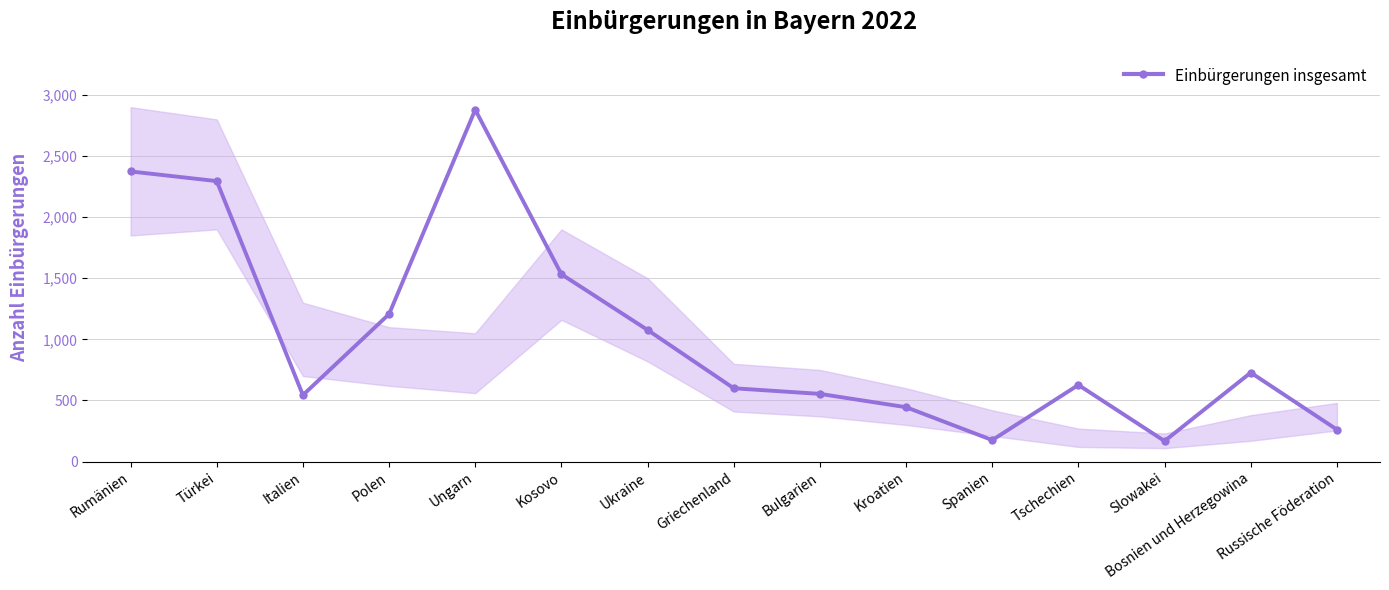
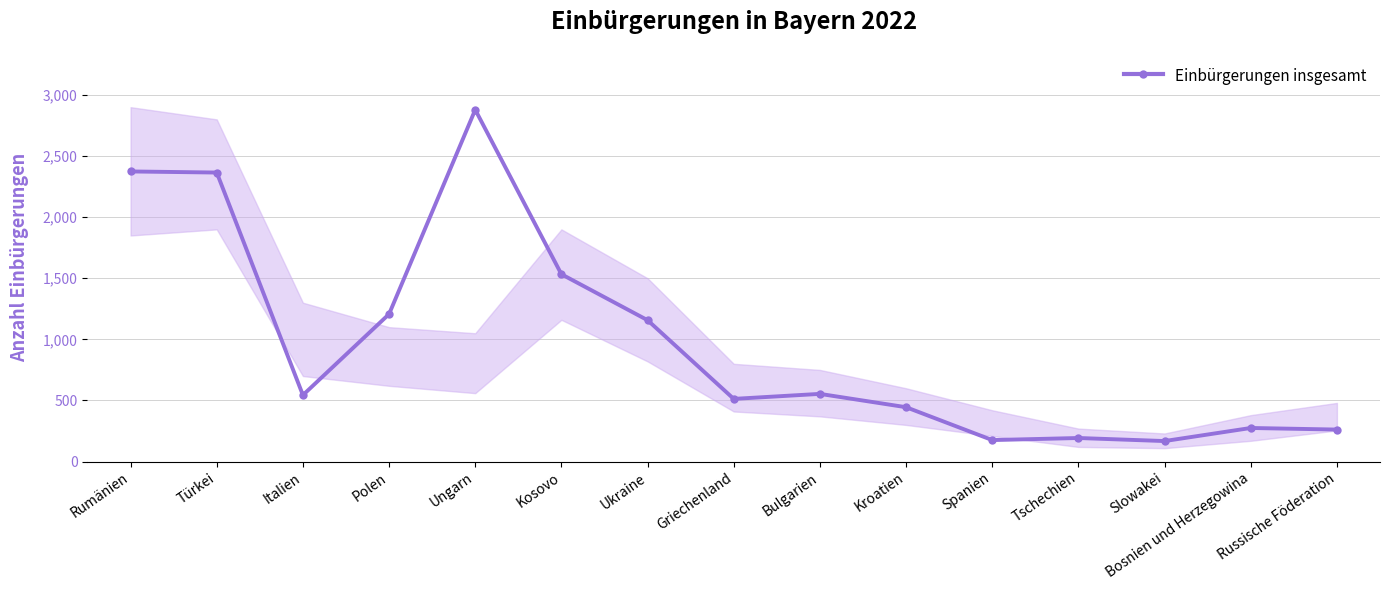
  {
    "Einbürgerungen insgesamt": {
      "Rumänien": "2,370",
-     "Türkei": "2,300",
+     "Türkei": "2,370",
      "Italien": "540",
      "Polen": "1,210",
      "Ungarn": "2,880",
      "Kosovo": "1,530",
-     "Ukraine": "1,080",
-     "Griechenland": "600",
+     "Ukraine": "1,160",
+     "Griechenland": "510",
      "Bulgarien": "550",
      "Kroatien": "450",
      "Spanien": "180",
-     "Tschechien": "630",
+     "Tschechien": "190",
      "Slowakei": "170",
-     "Bosnien und Herzegowina": "730",
+     "Bosnien und Herzegowina": "280",
      "Russische Föderation": "260"
    }
  }
